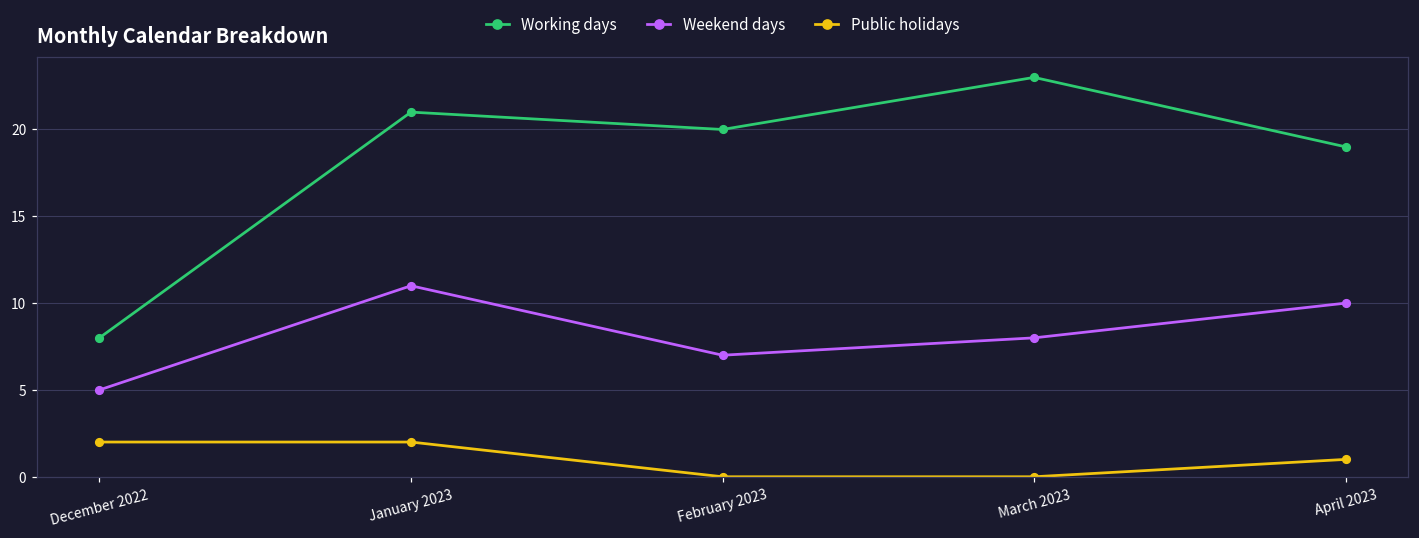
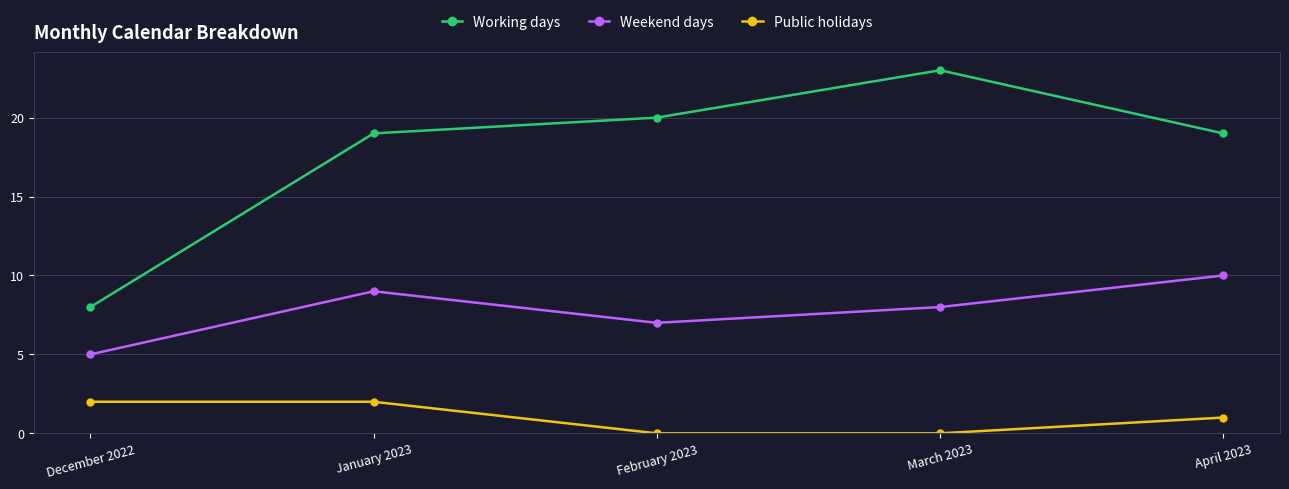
  {
    "Working days": {
      "December 2022": 8,
-     "January 2023": 21,
+     "January 2023": 19,
      "February 2023": 20,
      "March 2023": 23,
      "April 2023": 19
    },
    "Weekend days": {
      "December 2022": 5,
-     "January 2023": 11,
+     "January 2023": 9,
      "February 2023": 7,
      "March 2023": 8,
      "April 2023": 10
    },
    "Public holidays": {
      "December 2022": 2,
      "January 2023": 2,
      "February 2023": 0,
      "March 2023": 0,
      "April 2023": 1
    }
  }
